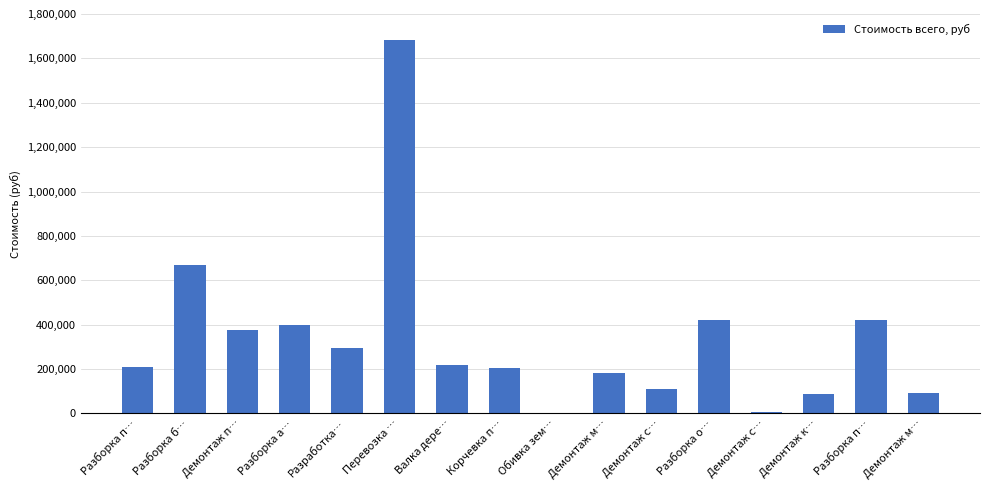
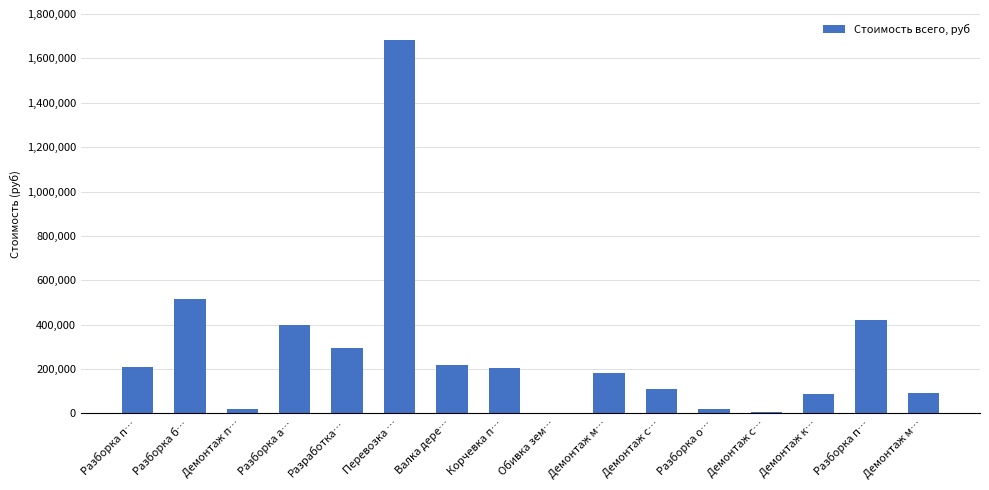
  {
-   "Разборка б…": "670,000",
-   "Демонтаж п…": "380,000",
+   "Разборка б…": "520,000",
+   "Демонтаж п…": "20,000",
    "Разборка а…": "400,000",
    "Разработка…": "300,000",
    "Перевозка …": "1,680,000",
    "Валка дере…": "220,000",
    "Корчевка п…": "210,000",
-   "Разборка о…": "420,000",
+   "Разборка о…": "20,000",
    "Демонтаж к…": "90,000"
  }
